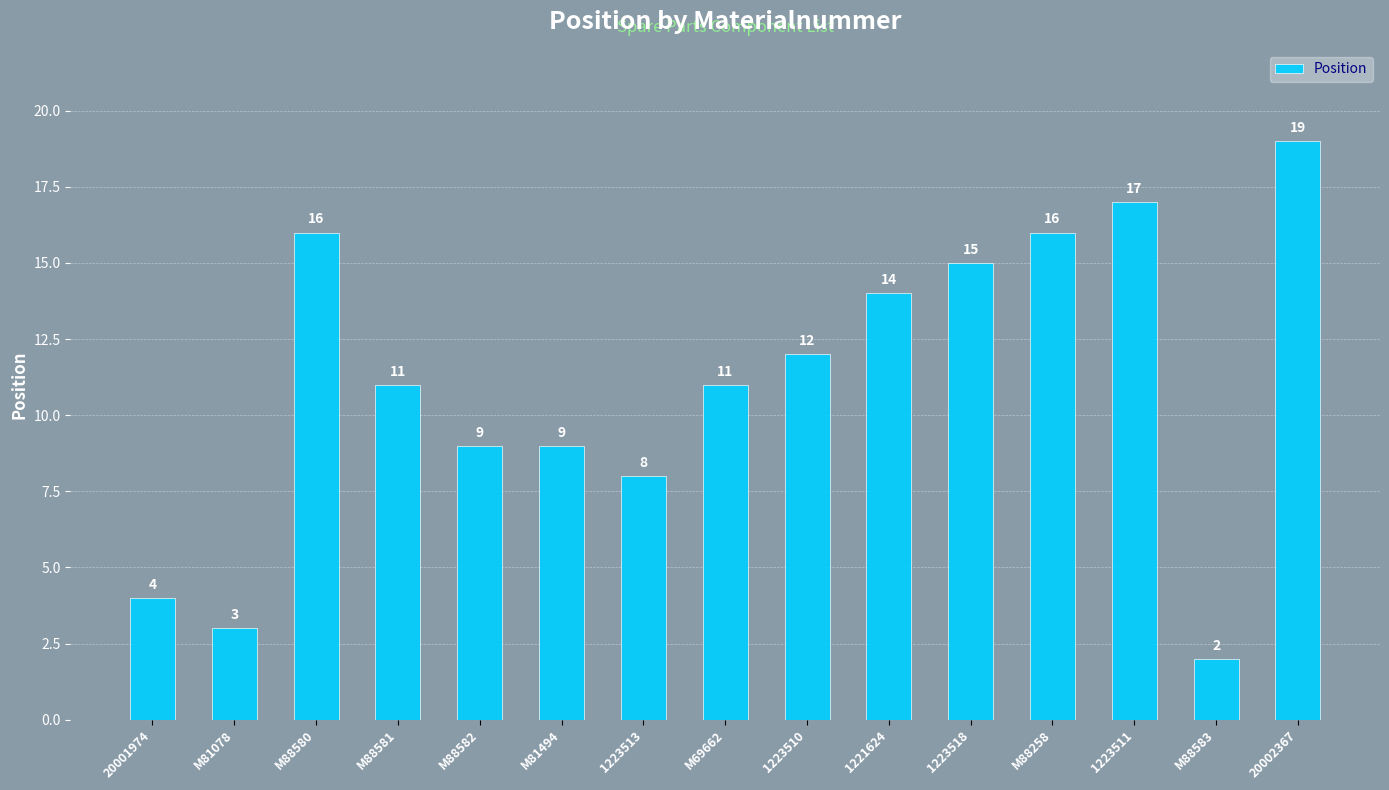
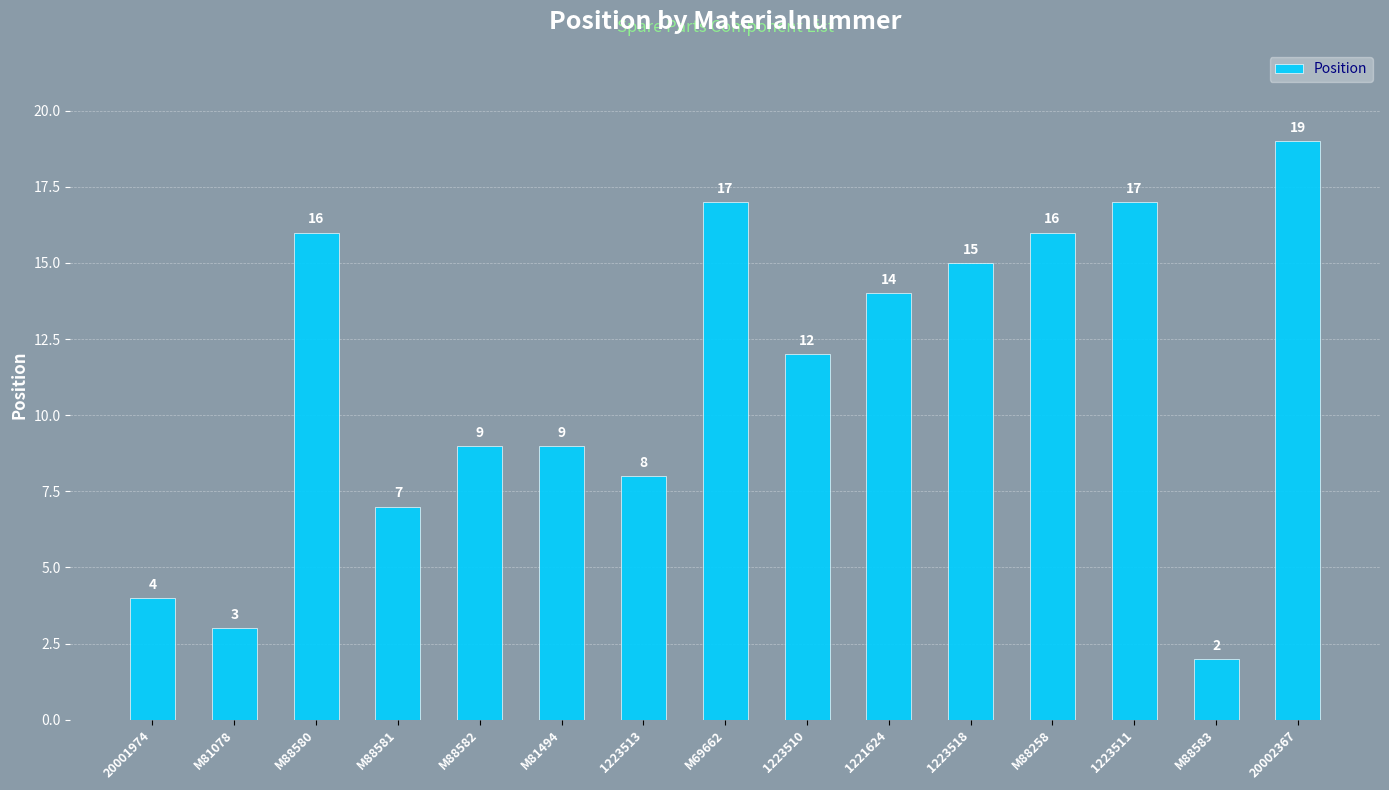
  {
    "20001974": 4,
    "M81078": 3,
    "M88580": 16,
-   "M88581": 11,
+   "M88581": 7,
    "M88582": 9,
    "M81494": 9,
    "1223513": 8,
-   "M69662": 11,
+   "M69662": 17,
    "1223510": 12,
    "1221624": 14,
    "1223518": 15,
    "M88258": 16,
    "1223511": 17,
    "M88583": 2,
    "20002367": 19
  }
